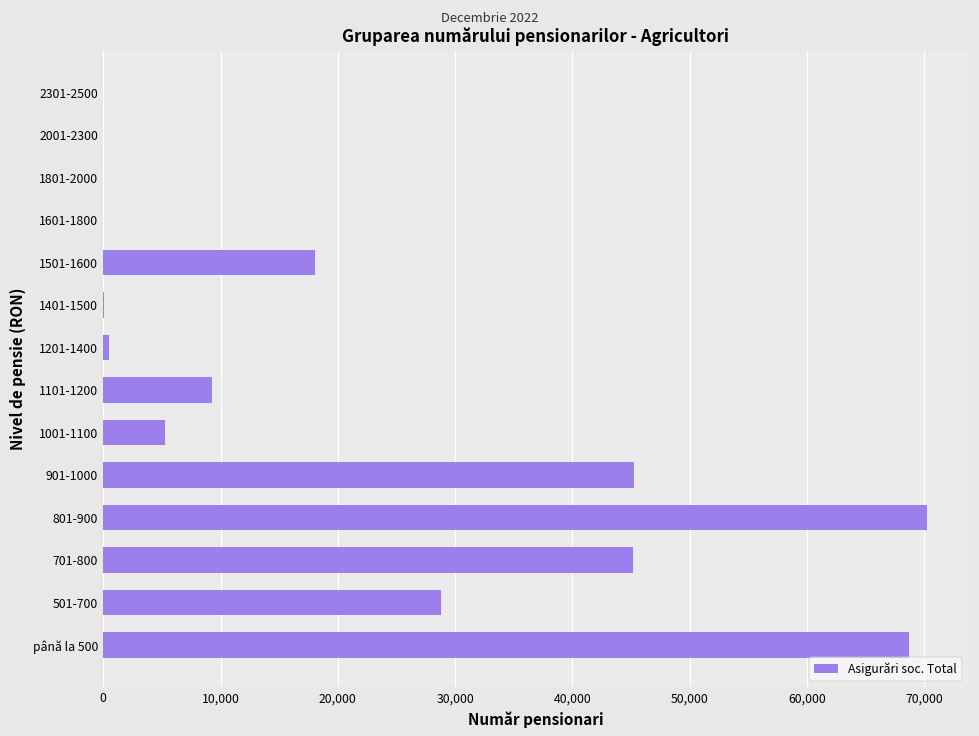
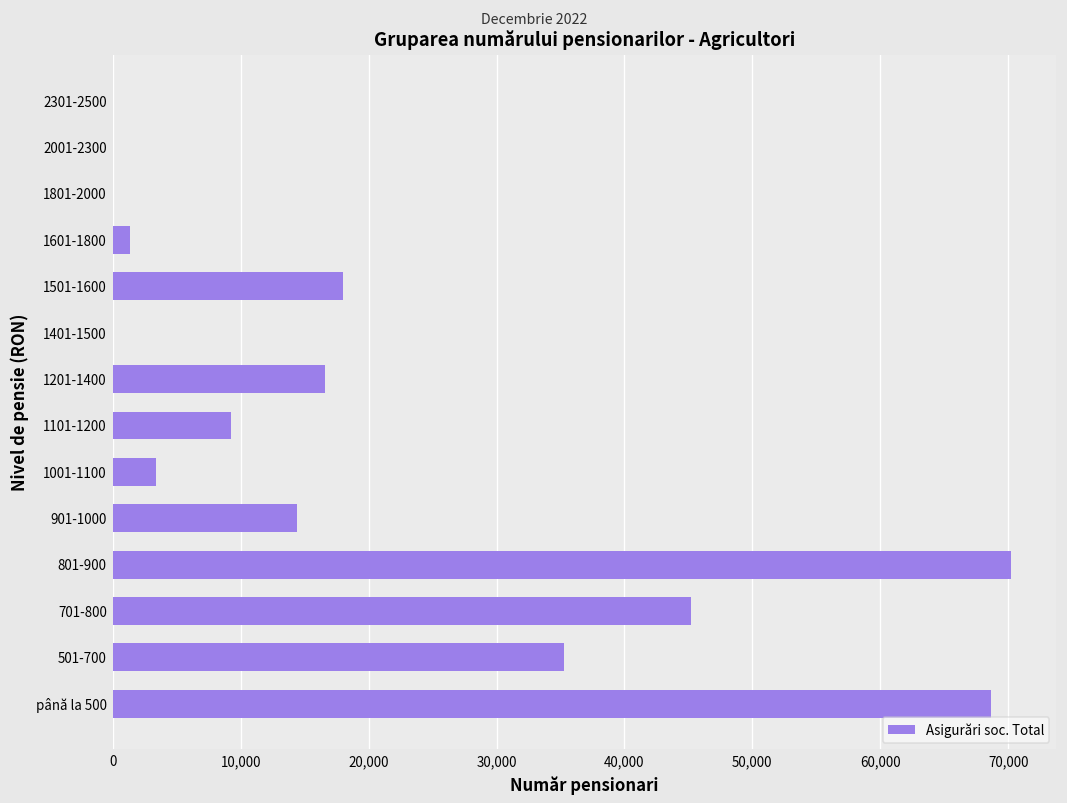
  {
-   "1601-1800": "0",
+   "1601-1800": "1,300",
    "1501-1600": "18,000",
-   "1201-1400": "500",
+   "1201-1400": "16,600",
    "1101-1200": "9,300",
-   "1001-1100": "5,200",
-   "901-1000": "45,300",
+   "1001-1100": "3,300",
+   "901-1000": "14,400",
    "801-900": "70,200",
    "701-800": "45,200",
-   "501-700": "28,800",
+   "501-700": "35,200",
    "până la 500": "68,700"
  }
